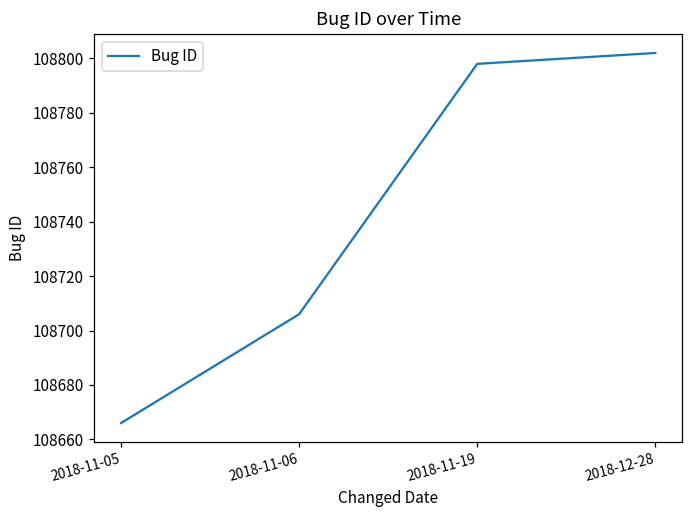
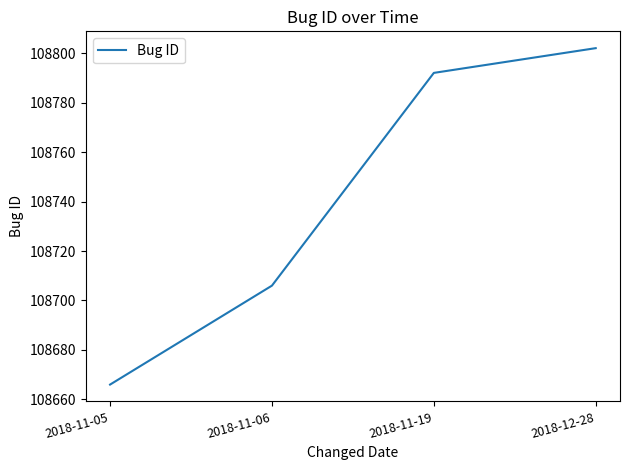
  {
    "2018-11-05": 108666,
    "2018-11-06": 108706,
-   "2018-11-19": 108798,
+   "2018-11-19": 108792,
    "2018-12-28": 108802
  }
